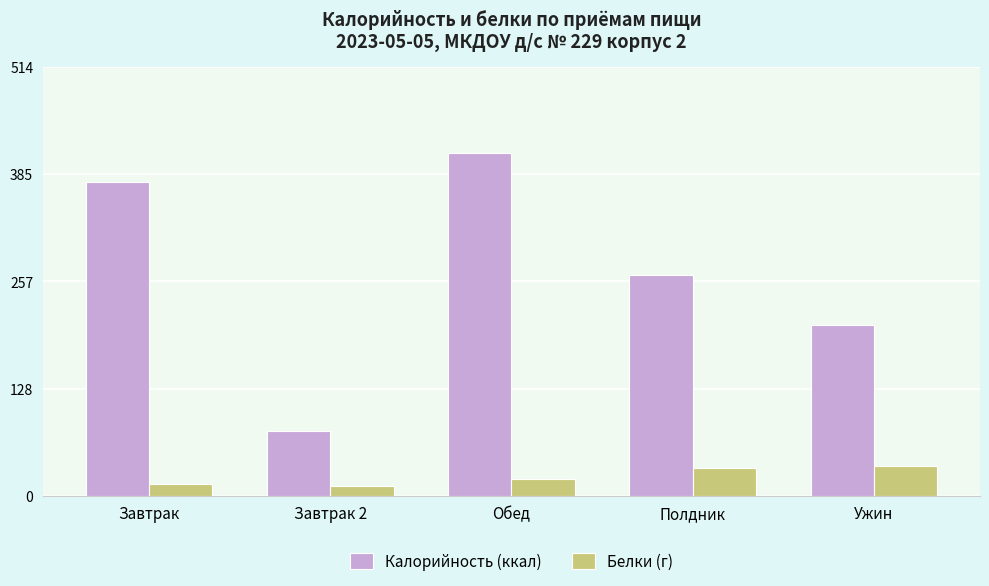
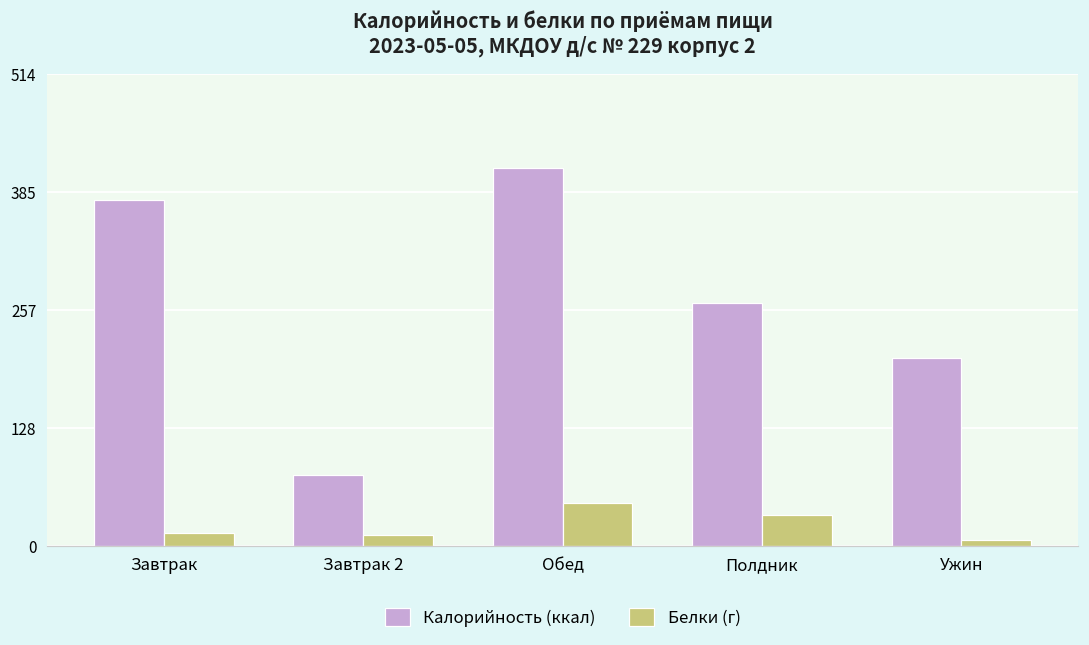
  {
    "Калорийность (ккал)": {
      "Завтрак": 380,
      "Завтрак 2": 80,
      "Обед": 410,
      "Полдник": 260,
      "Ужин": 210
    },
    "Белки (г)": {
      "Завтрак": 10,
      "Завтрак 2": 10,
-     "Обед": 20,
+     "Обед": 50,
      "Полдник": 30,
-     "Ужин": 40
+     "Ужин": 10
    }
  }
